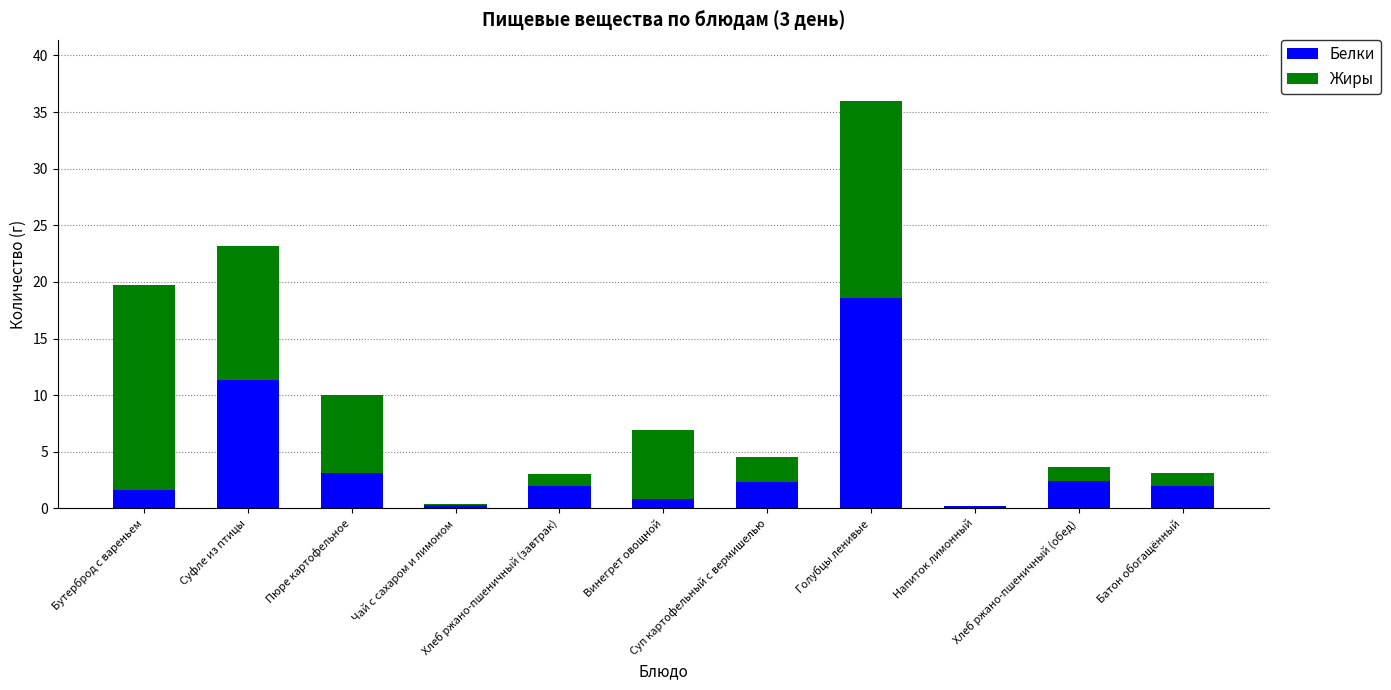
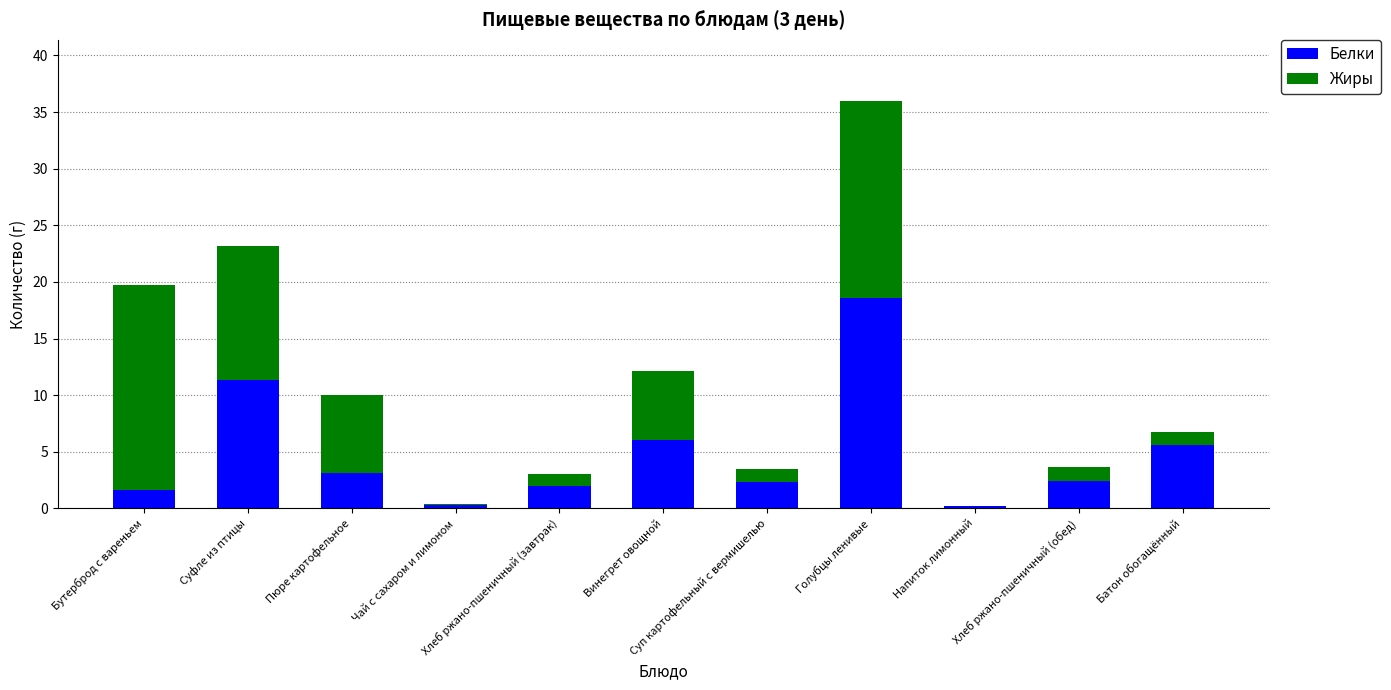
  {
    "Белки": {
      "Бутерброд с вареньем": 1.6,
      "Суфле из птицы": 11.3,
      "Пюре картофельное": 3.1,
      "Чай с сахаром и лимоном": 0.3,
      "Хлеб ржано-пшеничный (завтрак)": 2.0,
-     "Винегрет овощной": 0.8,
+     "Винегрет овощной": 6.0,
      "Суп картофельный с вермишелью": 2.3,
      "Голубцы ленивые": 18.6,
      "Хлеб ржано-пшеничный (обед)": 2.4,
-     "Батон обогащённый": 2.0
+     "Батон обогащённый": 5.6
    },
    "Жиры": {
      "Бутерброд с вареньем": 18.1,
      "Суфле из птицы": 11.9,
      "Пюре картофельное": 6.9,
      "Хлеб ржано-пшеничный (завтрак)": 1.1,
      "Винегрет овощной": 6.1,
-     "Суп картофельный с вермишелью": 2.2,
+     "Суп картофельный с вермишелью": 1.1,
      "Голубцы ленивые": 17.4,
      "Напиток лимонный": 0.0,
      "Хлеб ржано-пшеничный (обед)": 1.3,
      "Батон обогащённый": 1.2
    }
  }
